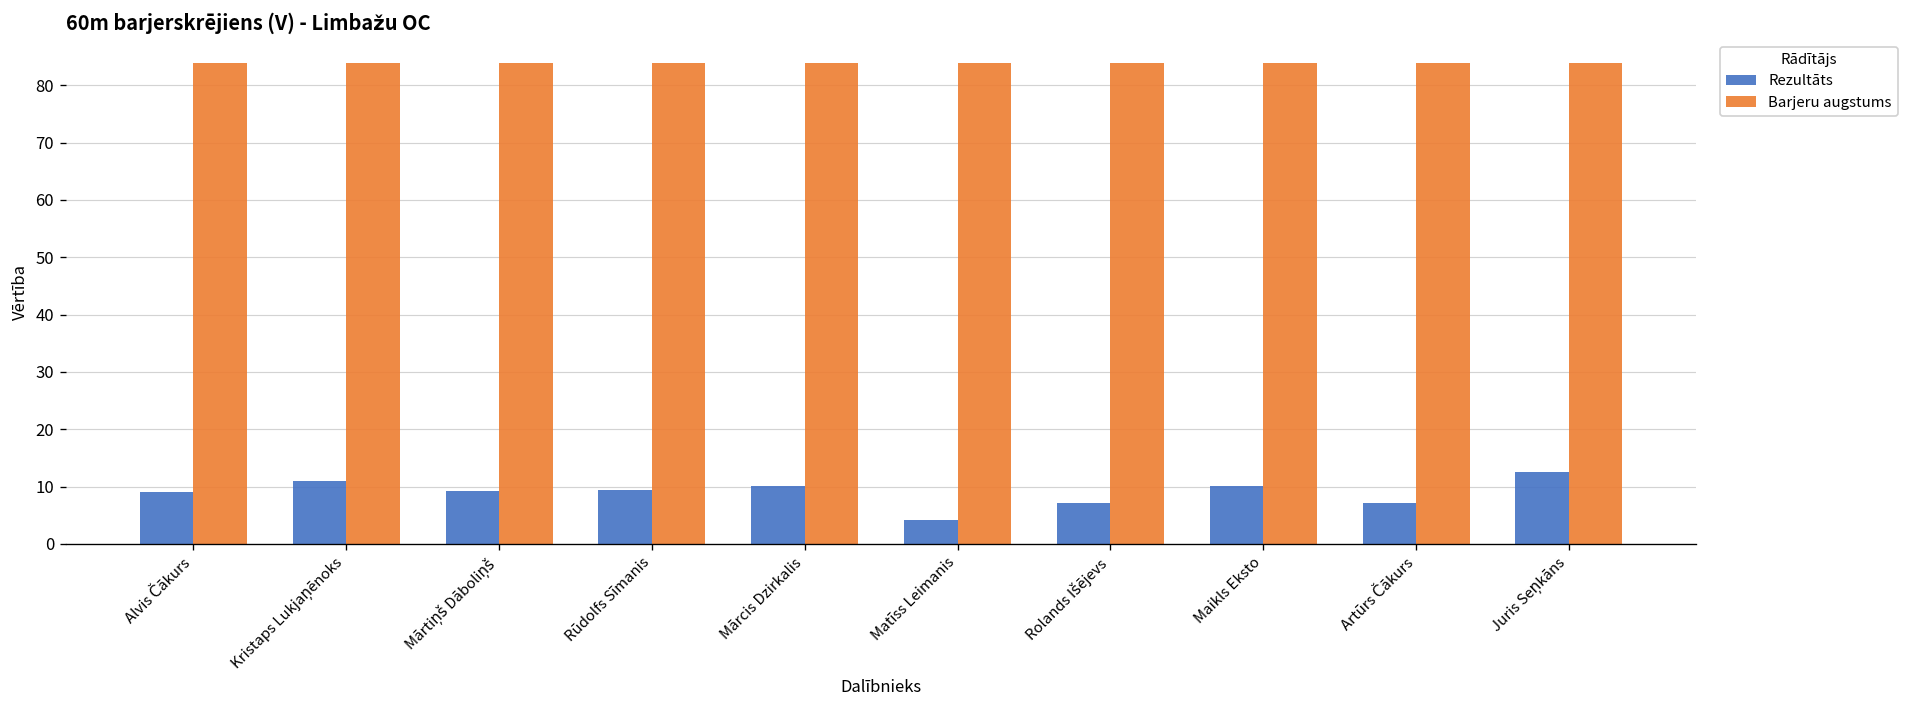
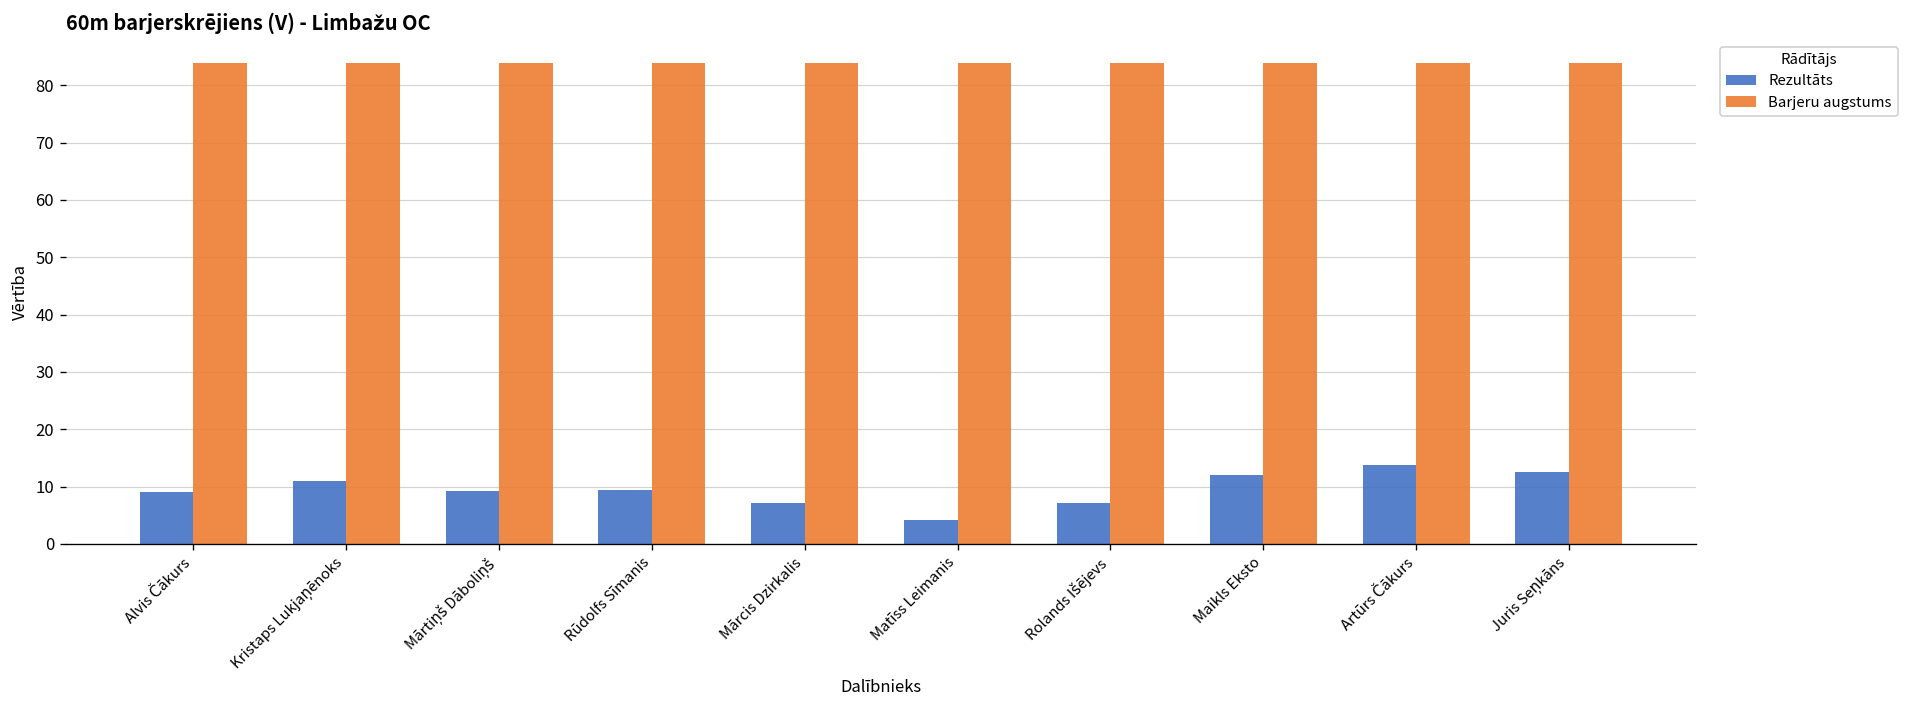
  {
    "Rezultāts": {
      "Alvis Čākurs": 9,
      "Kristaps Lukjaņēnoks": 11,
      "Mārtiņš Dāboliņš": 9,
      "Rūdolfs Sīmanis": 10,
-     "Mārcis Dzirkalis": 10,
+     "Mārcis Dzirkalis": 7,
      "Matīss Leimanis": 4,
      "Rolands Išējevs": 7,
-     "Maikls Eksto": 10,
-     "Artūrs Čākurs": 7,
+     "Maikls Eksto": 12,
+     "Artūrs Čākurs": 14,
      "Juris Seņkāns": 13
    },
    "Barjeru augstums": {
      "Alvis Čākurs": 84,
      "Kristaps Lukjaņēnoks": 84,
      "Mārtiņš Dāboliņš": 84,
      "Rūdolfs Sīmanis": 84,
      "Mārcis Dzirkalis": 84,
      "Matīss Leimanis": 84,
      "Rolands Išējevs": 84,
      "Maikls Eksto": 84,
      "Artūrs Čākurs": 84,
      "Juris Seņkāns": 84
    }
  }
